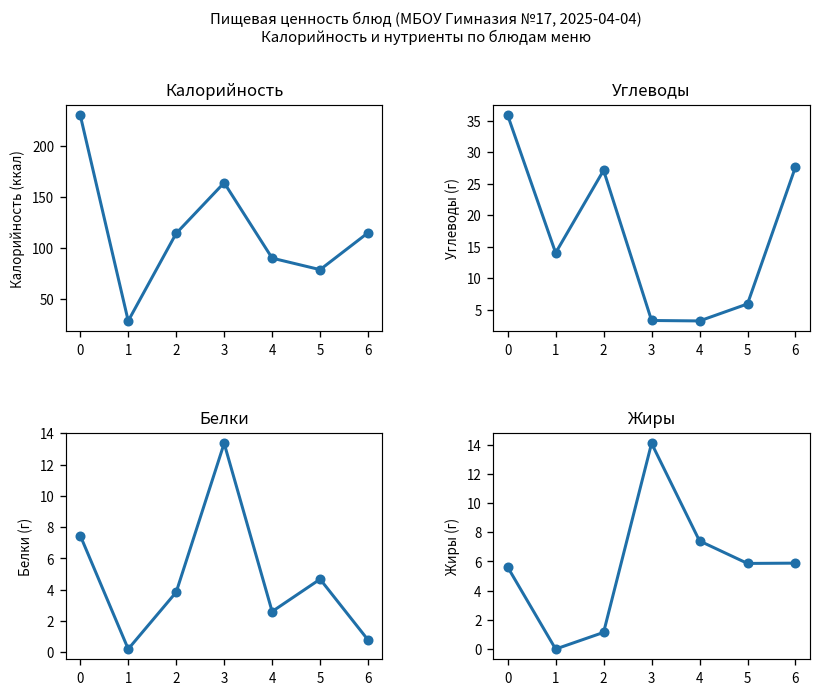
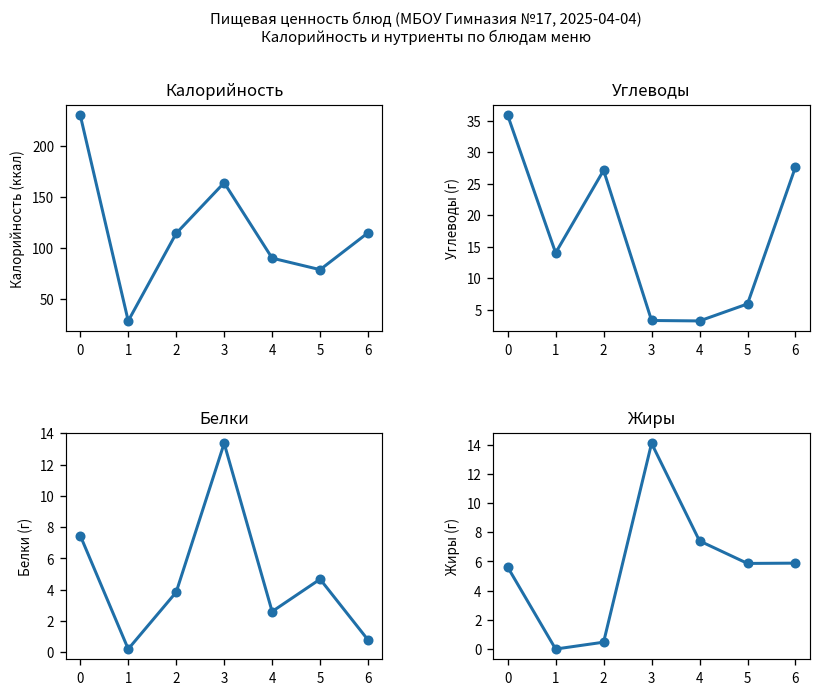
  {
    "Калорийность": {
      "0": 230,
      "1": 30,
      "2": 110,
      "3": 160,
      "4": 90,
      "5": 80,
      "6": 110
    },
    "Углеводы": {
      "0": 36,
      "1": 14,
      "2": 27,
      "3": 3,
      "4": 3,
      "5": 6,
      "6": 28
    },
    "Белки": {
      "0": 7.5,
      "1": 0.2,
      "2": 3.8,
      "3": 13.4,
      "4": 2.6,
      "5": 4.7,
      "6": 0.8
    },
    "Жиры": {
      "0": 5.6,
      "1": 0.0,
-     "2": 1.1,
+     "2": 0.5,
      "3": 14.1,
      "4": 7.4,
      "5": 5.9,
      "6": 5.9
    }
  }
